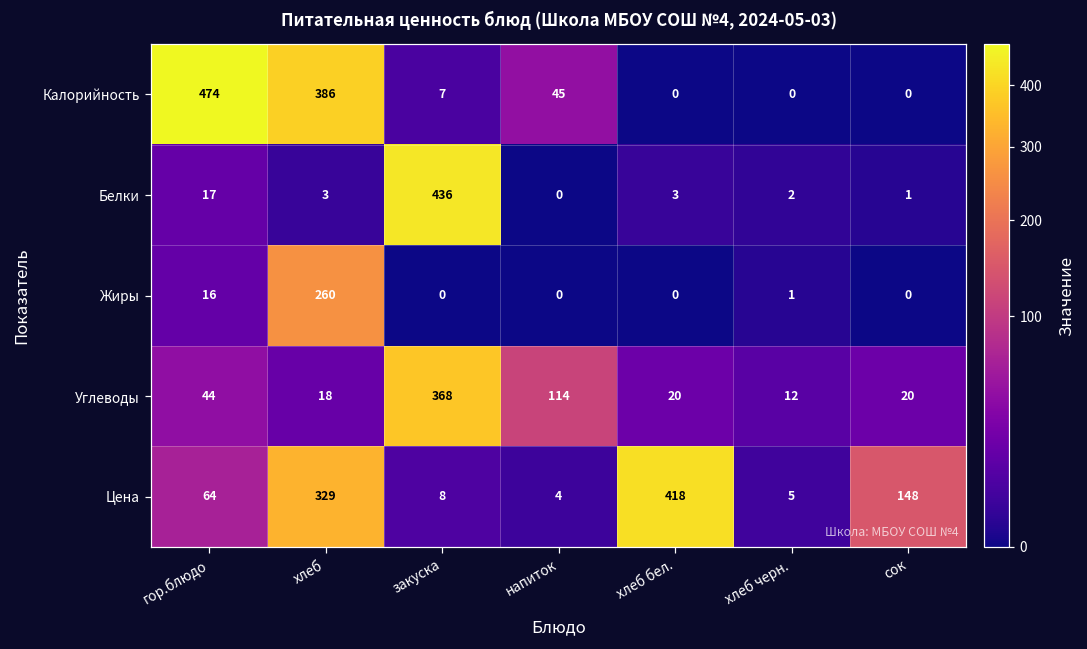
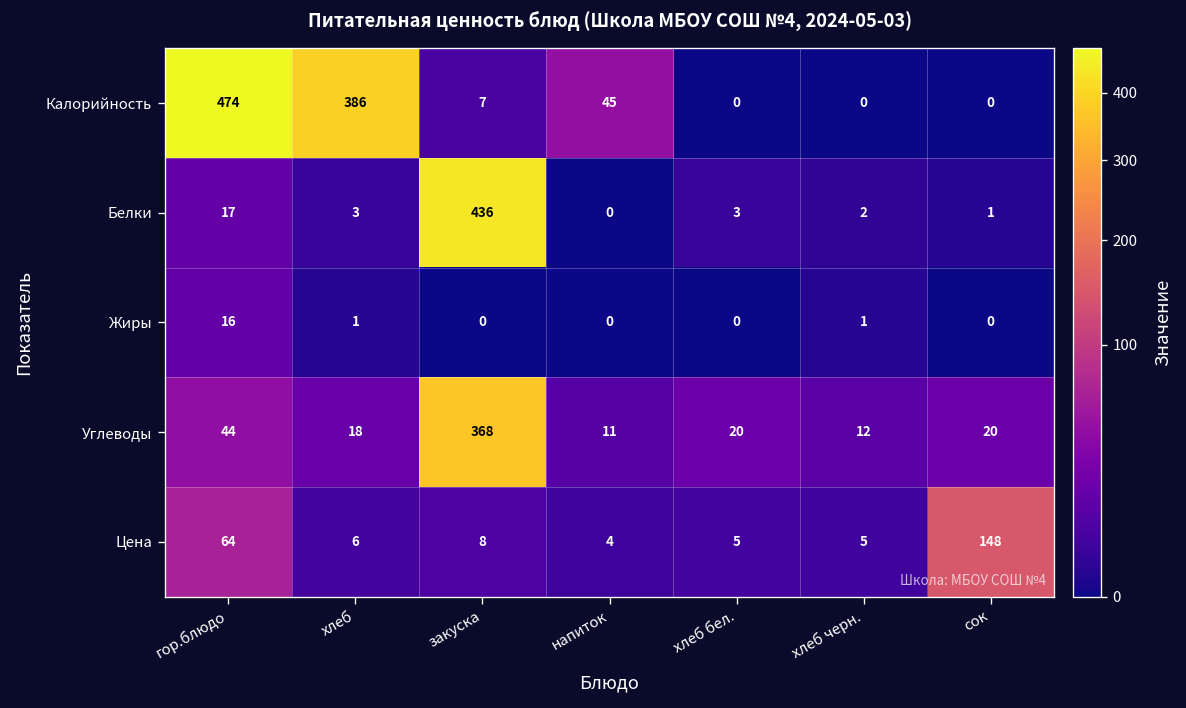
  {
    "Калорийность": {
      "гор.блюдо": 474,
      "хлеб": 386,
      "закуска": 7,
      "напиток": 45,
      "хлеб бел.": 0,
      "хлеб черн.": 0,
      "сок": 0
    },
    "Белки": {
      "гор.блюдо": 17,
      "хлеб": 3,
      "закуска": 436,
      "напиток": 0,
      "хлеб бел.": 3,
      "хлеб черн.": 2,
      "сок": 1
    },
    "Жиры": {
      "гор.блюдо": 16,
-     "хлеб": 260,
+     "хлеб": 1,
      "закуска": 0,
      "напиток": 0,
      "хлеб бел.": 0,
      "хлеб черн.": 1,
      "сок": 0
    },
    "Углеводы": {
      "гор.блюдо": 44,
      "хлеб": 18,
      "закуска": 368,
-     "напиток": 114,
+     "напиток": 11,
      "хлеб бел.": 20,
      "хлеб черн.": 12,
      "сок": 20
    },
    "Цена": {
      "гор.блюдо": 64,
-     "хлеб": 329,
+     "хлеб": 6,
      "закуска": 8,
      "напиток": 4,
-     "хлеб бел.": 418,
+     "хлеб бел.": 5,
      "хлеб черн.": 5
    }
  }
